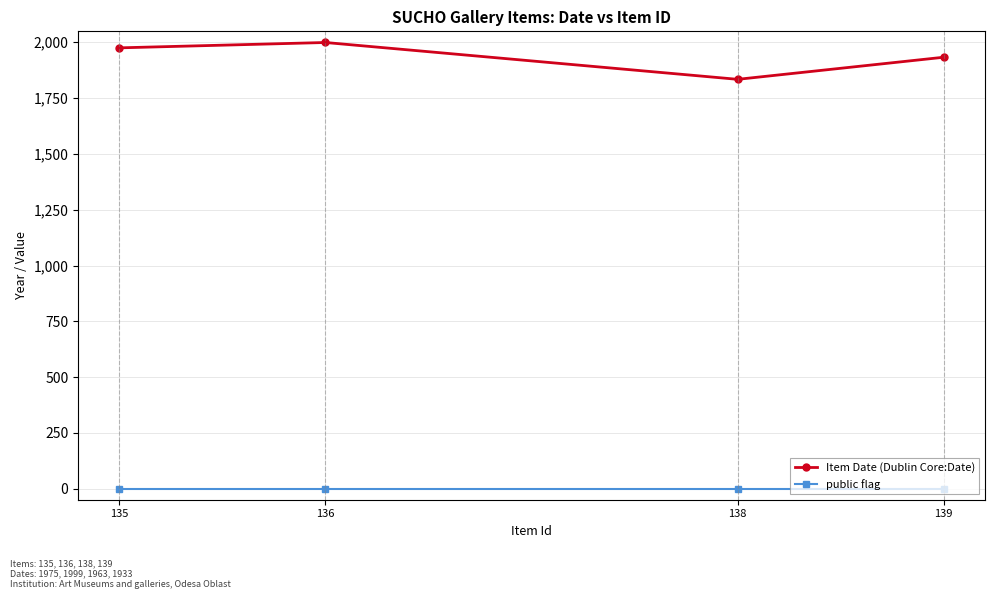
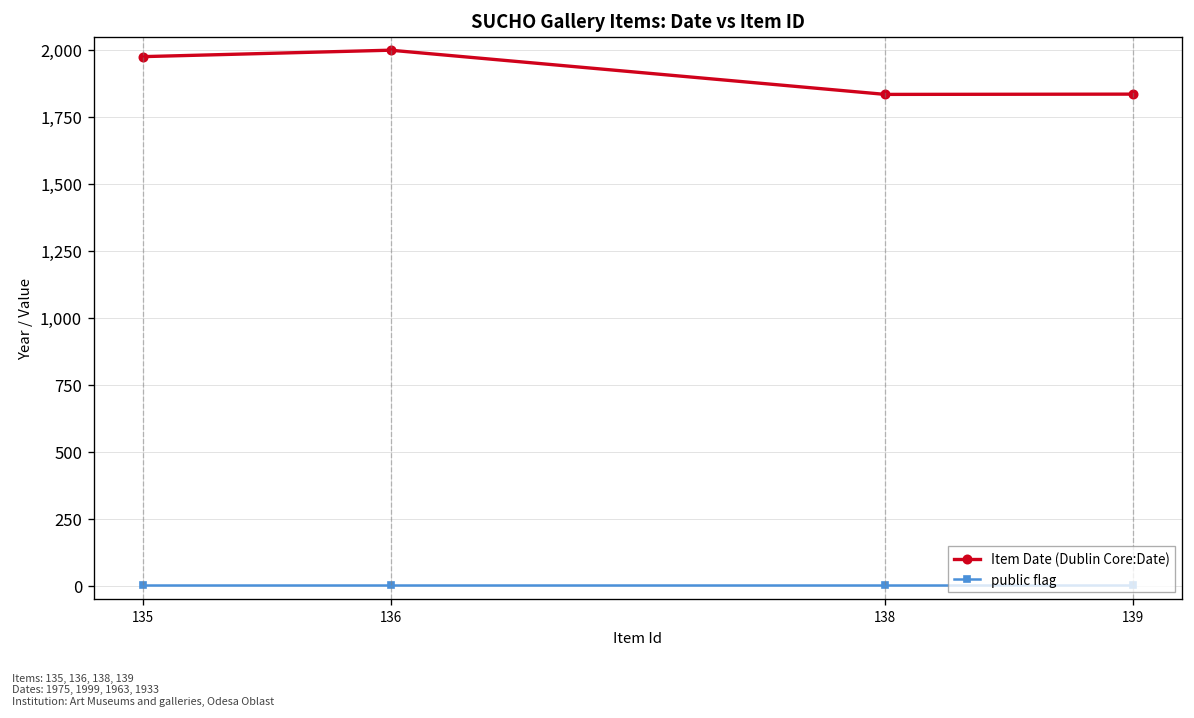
  {
    "Item Date (Dublin Core:Date)": {
      "135": "1,980",
      "136": "2,000",
      "138": "1,830",
-     "139": "1,930"
+     "139": "1,840"
    },
    "public flag": {
      "135": "0",
      "136": "0",
      "138": "0"
    }
  }
